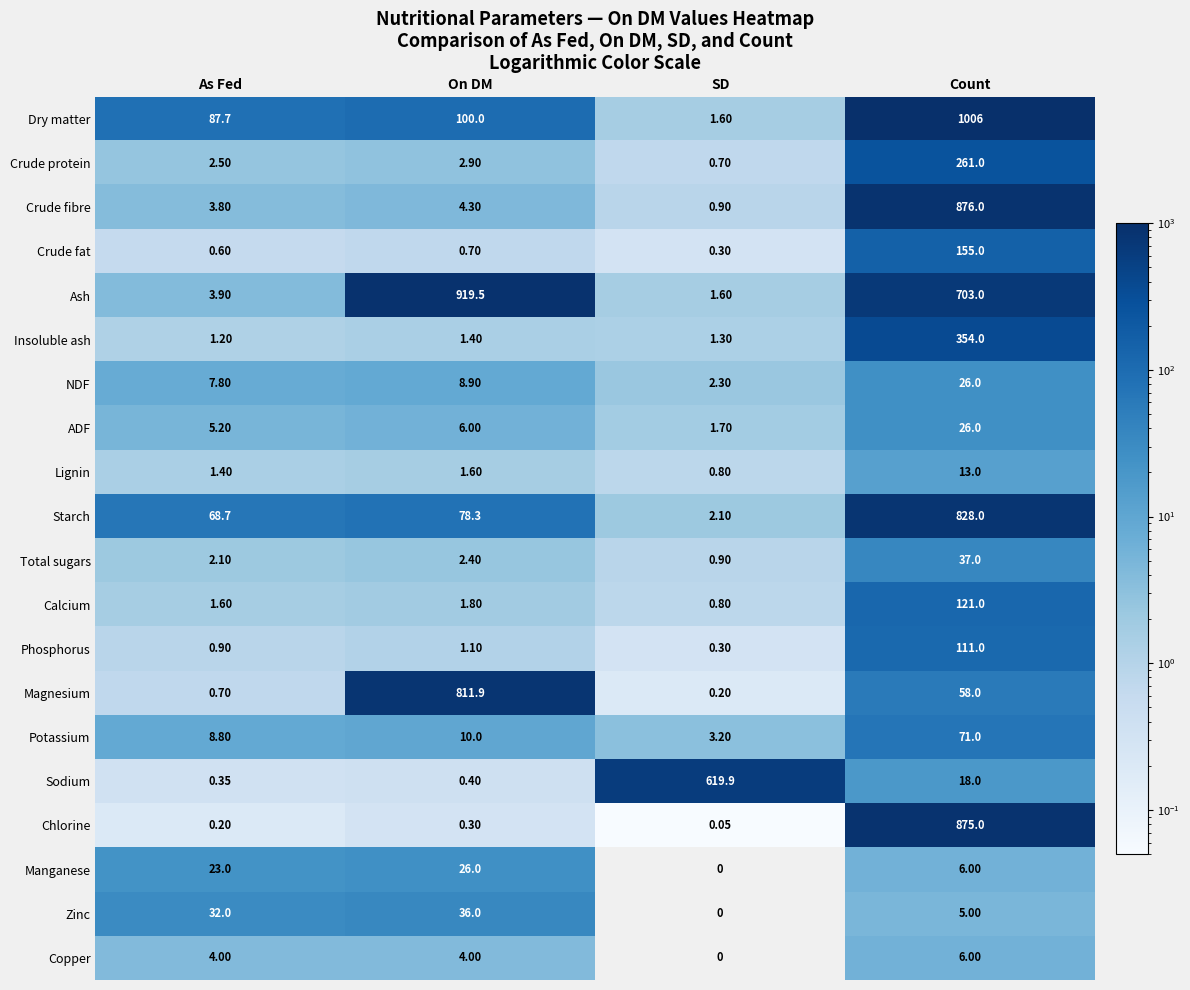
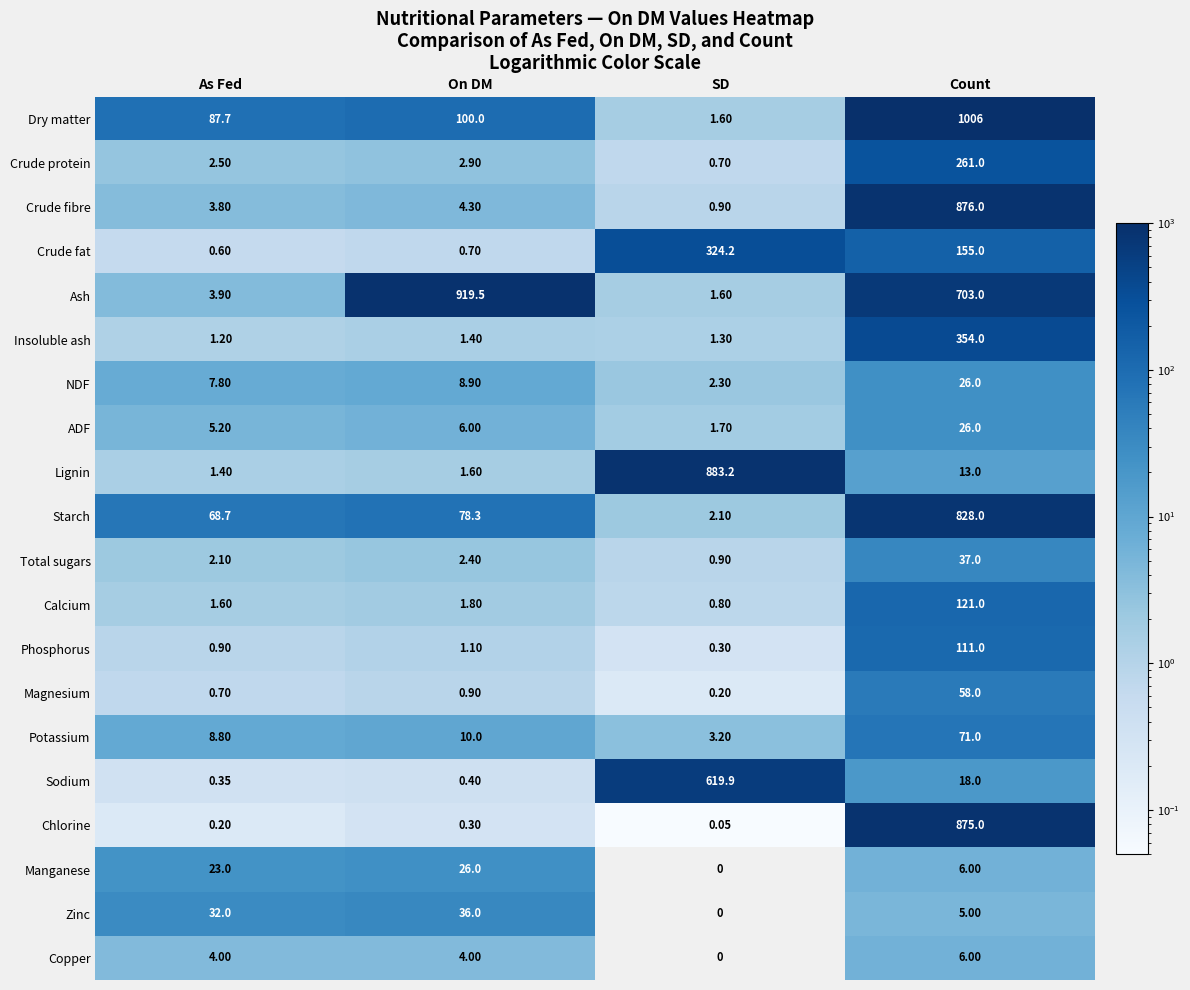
  {
    "Dry matter": {
      "As Fed": 87.7,
      "On DM": 100.0,
      "SD": 1.60,
      "Count": 1006
    },
    "Crude protein": {
      "As Fed": 2.50,
      "On DM": 2.90,
      "SD": 0.70,
      "Count": 261.0
    },
    "Crude fibre": {
      "As Fed": 3.80,
      "On DM": 4.30,
      "SD": 0.90,
      "Count": 876.0
    },
    "Crude fat": {
      "As Fed": 0.60,
      "On DM": 0.70,
-     "SD": 0.30,
+     "SD": 324.2,
      "Count": 155.0
    },
    "Ash": {
      "As Fed": 3.90,
      "On DM": 919.5,
      "SD": 1.60,
      "Count": 703.0
    },
    "Insoluble ash": {
      "As Fed": 1.20,
      "On DM": 1.40,
      "SD": 1.30,
      "Count": 354.0
    },
    "NDF": {
      "As Fed": 7.80,
      "On DM": 8.90,
      "SD": 2.30,
      "Count": 26.0
    },
    "ADF": {
      "As Fed": 5.20,
      "On DM": 6.00,
      "SD": 1.70,
      "Count": 26.0
    },
    "Lignin": {
      "As Fed": 1.40,
      "On DM": 1.60,
-     "SD": 0.80,
+     "SD": 883.2,
      "Count": 13.0
    },
    "Starch": {
      "As Fed": 68.7,
      "On DM": 78.3,
      "SD": 2.10,
      "Count": 828.0
    },
    "Total sugars": {
      "As Fed": 2.10,
      "On DM": 2.40,
      "SD": 0.90,
      "Count": 37.0
    },
    "Calcium": {
      "As Fed": 1.60,
      "On DM": 1.80,
      "SD": 0.80,
      "Count": 121.0
    },
    "Phosphorus": {
      "As Fed": 0.90,
      "On DM": 1.10,
      "SD": 0.30,
      "Count": 111.0
    },
    "Magnesium": {
      "As Fed": 0.70,
-     "On DM": 811.9,
+     "On DM": 0.90,
      "SD": 0.20,
      "Count": 58.0
    },
    "Potassium": {
      "As Fed": 8.80,
      "On DM": 10.0,
      "SD": 3.20,
      "Count": 71.0
    },
    "Sodium": {
      "As Fed": 0.35,
      "On DM": 0.40,
      "SD": 619.9,
      "Count": 18.0
    },
    "Chlorine": {
      "As Fed": 0.20,
      "On DM": 0.30,
      "SD": 0.05,
      "Count": 875.0
    },
    "Manganese": {
      "As Fed": 23.0,
      "On DM": 26.0,
      "SD": 0,
      "Count": 6.00
    },
    "Zinc": {
      "As Fed": 32.0,
      "On DM": 36.0,
      "SD": 0,
      "Count": 5.00
    },
    "Copper": {
      "As Fed": 4.00,
      "On DM": 4.00,
      "SD": 0,
      "Count": 6.00
    }
  }
